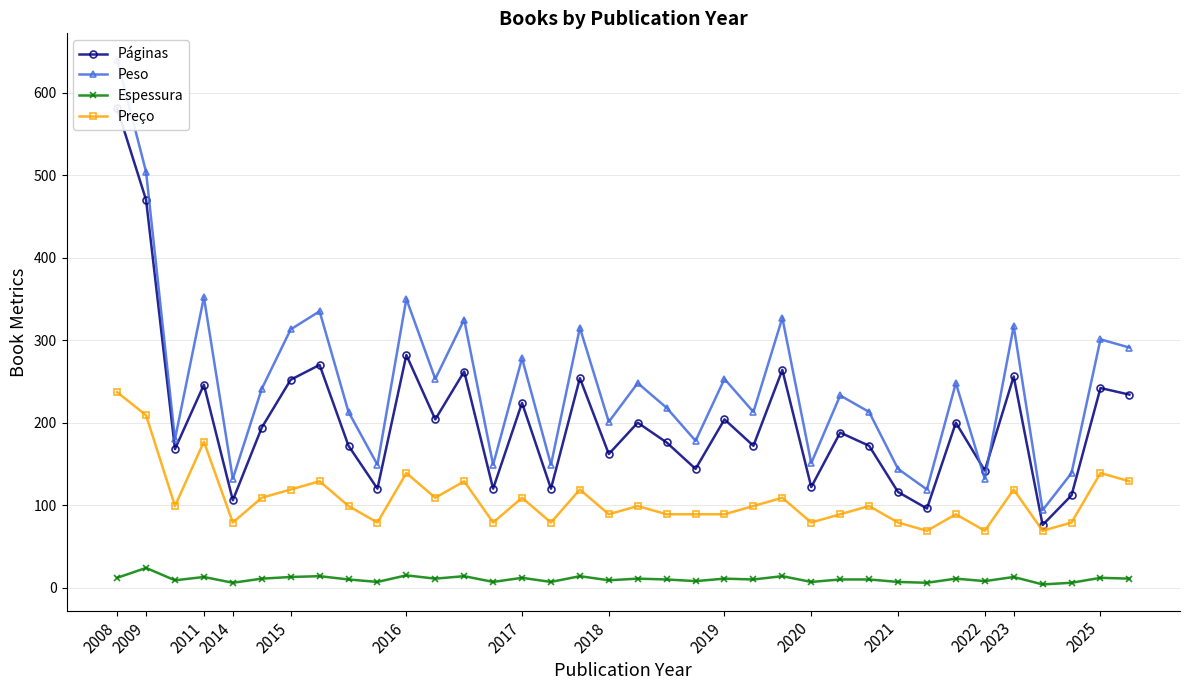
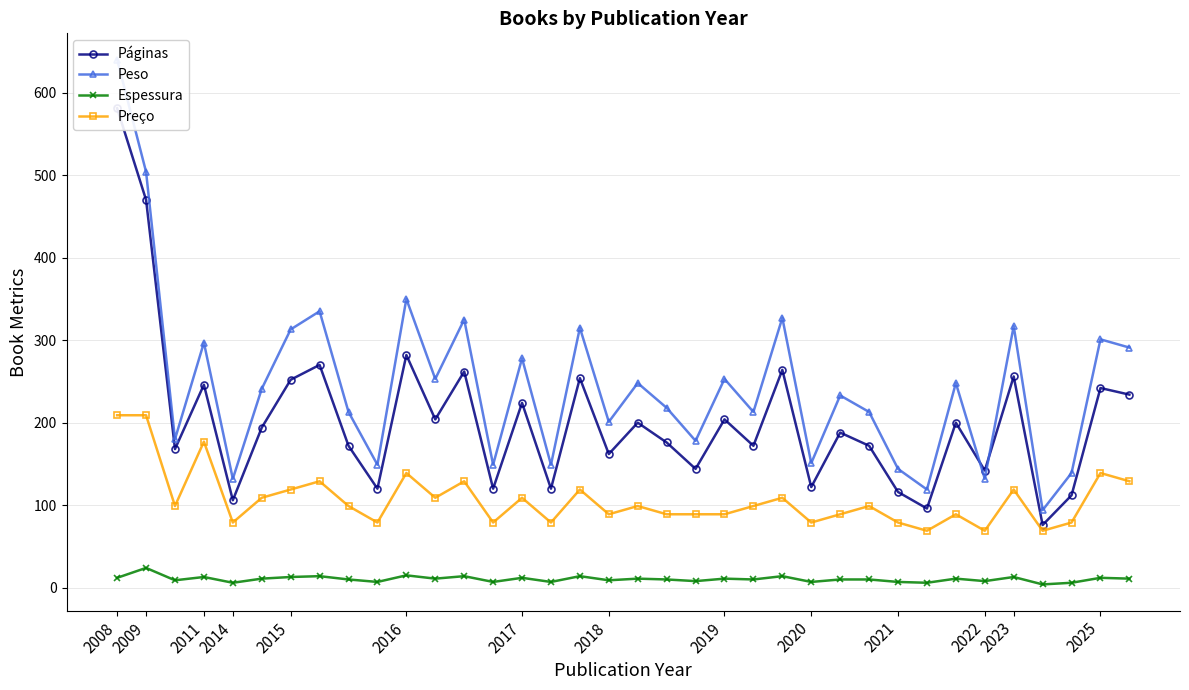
  {
    "Páginas": {
      "2011": 250,
      "2022": 140
    },
    "Peso": {
-     "2011": 350,
+     "2011": 300,
      "2022": 130
    },
    "Espessura": {
      "2008": 10,
      "2011": 10,
      "2022": 10
    },
    "Preço": {
-     "2008": 240,
+     "2008": 210,
      "2011": 180,
      "2022": 70
    }
  }
